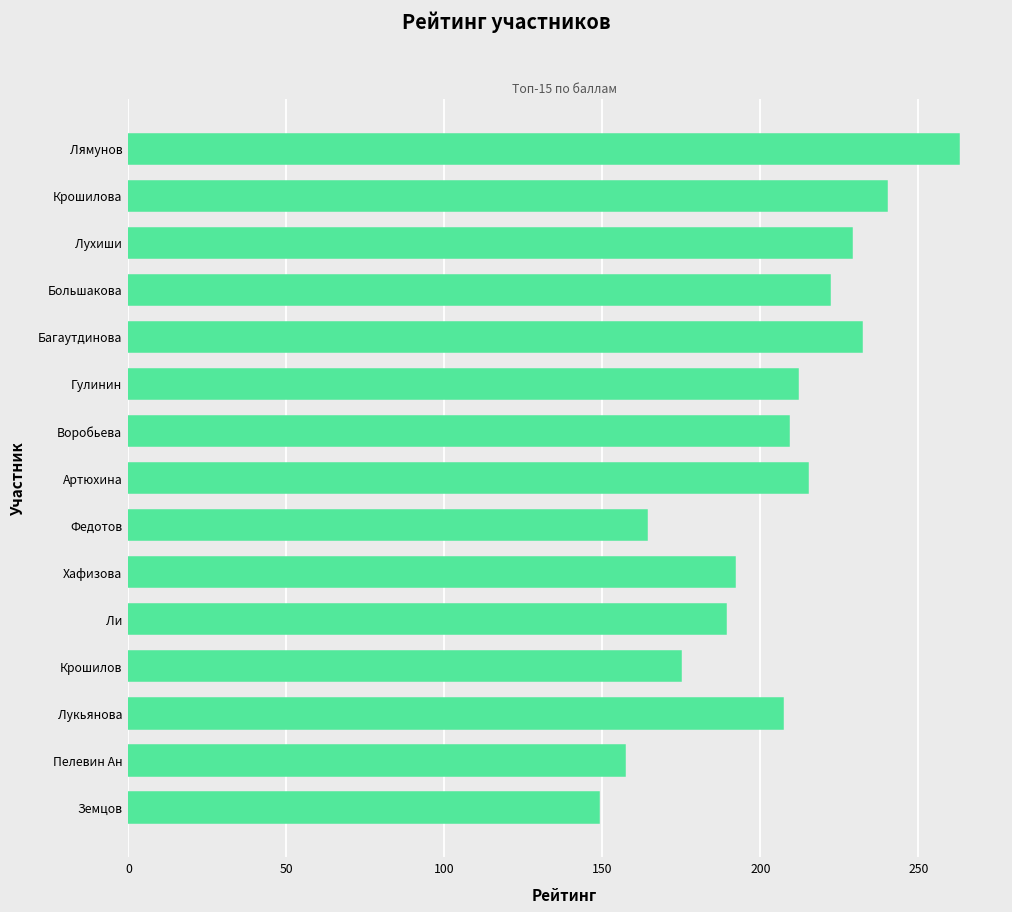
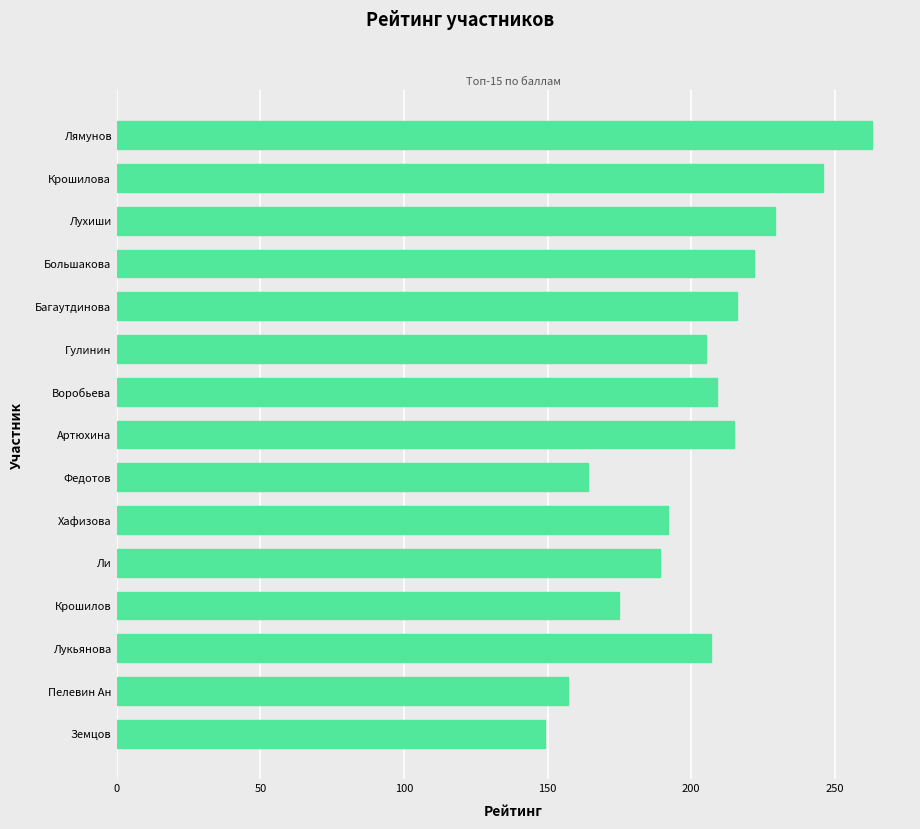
  {
    "Лямунов": 263,
-   "Крошилова": 240,
+   "Крошилова": 246,
    "Лухиши": 229,
    "Большакова": 222,
-   "Багаутдинова": 232,
-   "Гулинин": 212,
+   "Багаутдинова": 216,
+   "Гулинин": 205,
    "Воробьева": 209,
    "Артюхина": 215,
    "Федотов": 164,
    "Хафизова": 192,
    "Ли": 189,
    "Крошилов": 175,
    "Лукьянова": 207,
    "Пелевин Ан": 157,
    "Земцов": 149
  }
